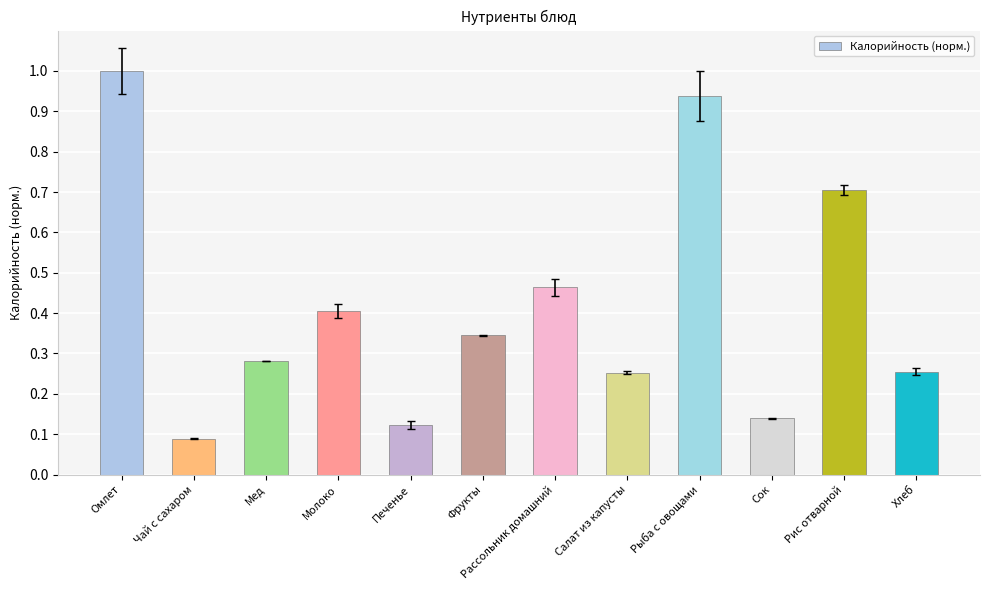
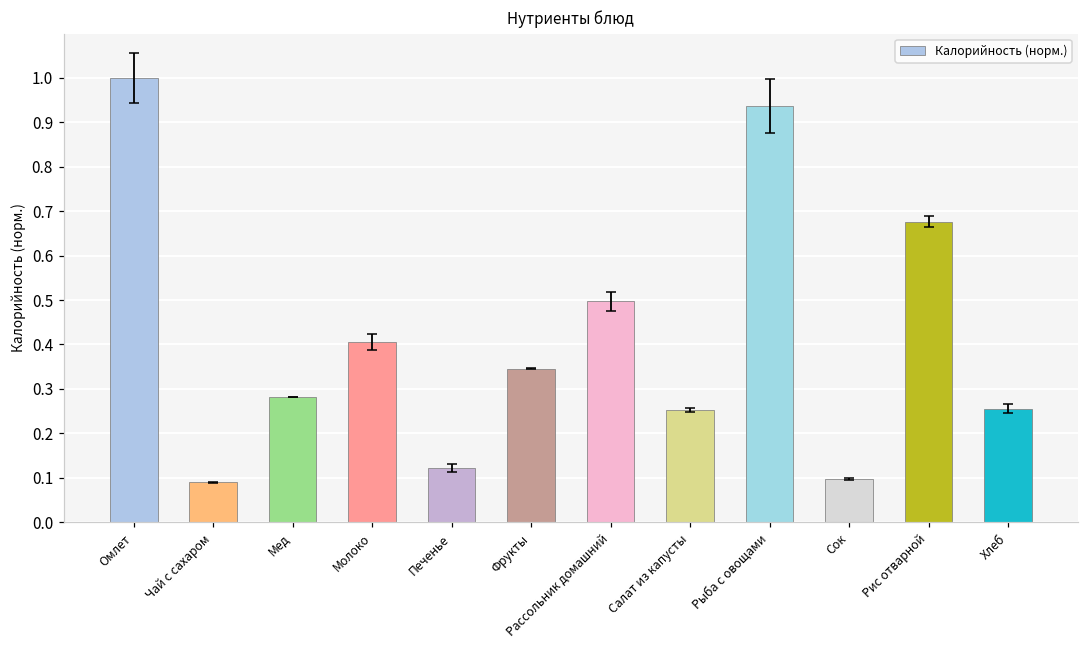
  {
    "Калорийность (норм.)": {
      "Омлет": 1.00,
      "Чай с сахаром": 0.09,
      "Мед": 0.28,
      "Молоко": 0.41,
      "Печенье": 0.12,
      "Фрукты": 0.35,
-     "Рассольник домашний": 0.46,
+     "Рассольник домашний": 0.50,
      "Салат из капусты": 0.25,
      "Рыба с овощами": 0.94,
-     "Сок": 0.14,
-     "Рис отварной": 0.70,
+     "Сок": 0.10,
+     "Рис отварной": 0.68,
      "Хлеб": 0.26
    }
  }
